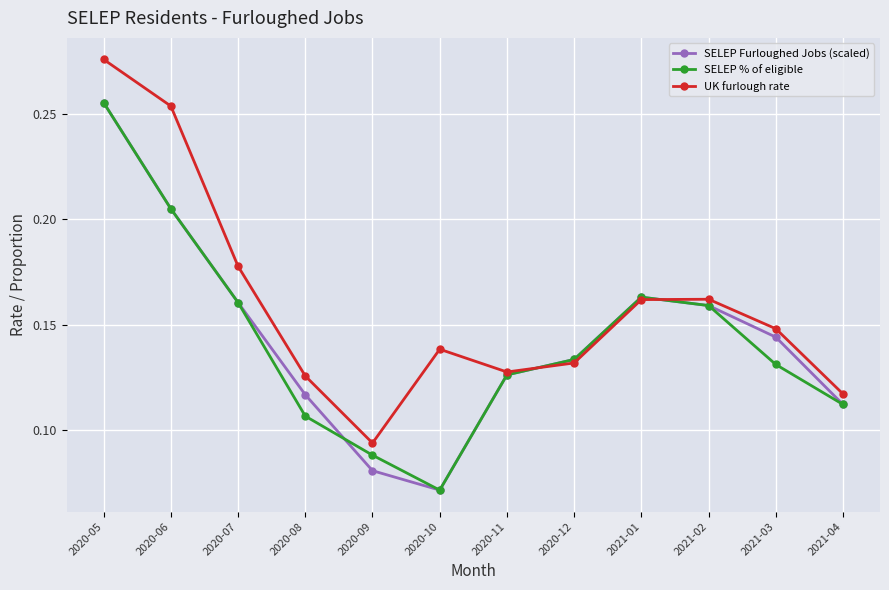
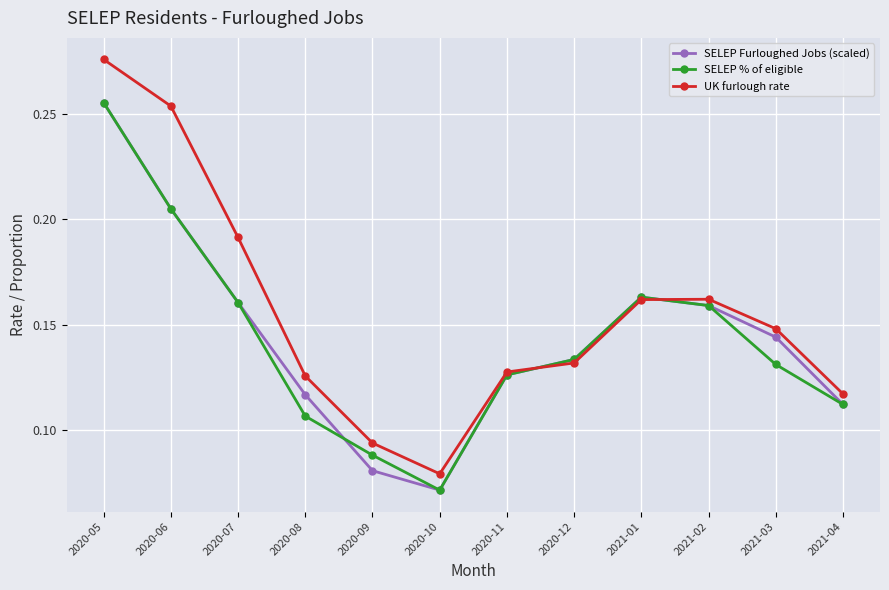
  {
    "SELEP Furloughed Jobs (scaled)": {
      "2020-08": 0.117,
      "2020-09": 0.081,
      "2021-03": 0.144
    },
    "SELEP % of eligible": {
      "2020-08": 0.106,
      "2020-09": 0.088,
      "2021-03": 0.131
    },
    "UK furlough rate": {
      "2020-05": 0.276,
      "2020-06": 0.254,
-     "2020-07": 0.178,
+     "2020-07": 0.191,
      "2020-08": 0.126,
      "2020-09": 0.094,
-     "2020-10": 0.138,
+     "2020-10": 0.079,
      "2020-11": 0.127,
      "2020-12": 0.132,
      "2021-02": 0.162,
      "2021-03": 0.148,
      "2021-04": 0.117
    }
  }
